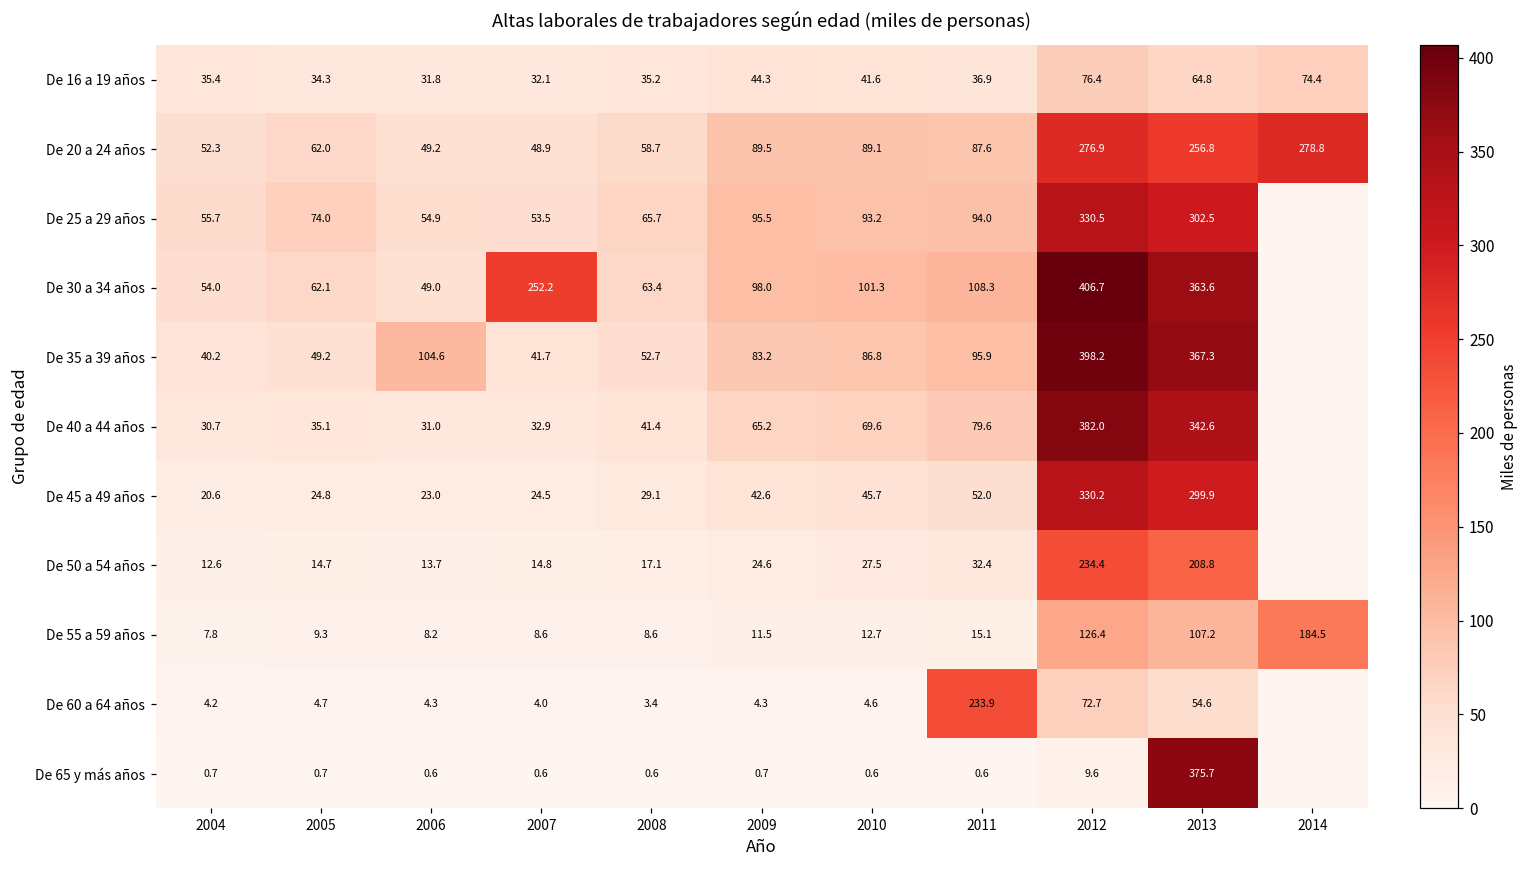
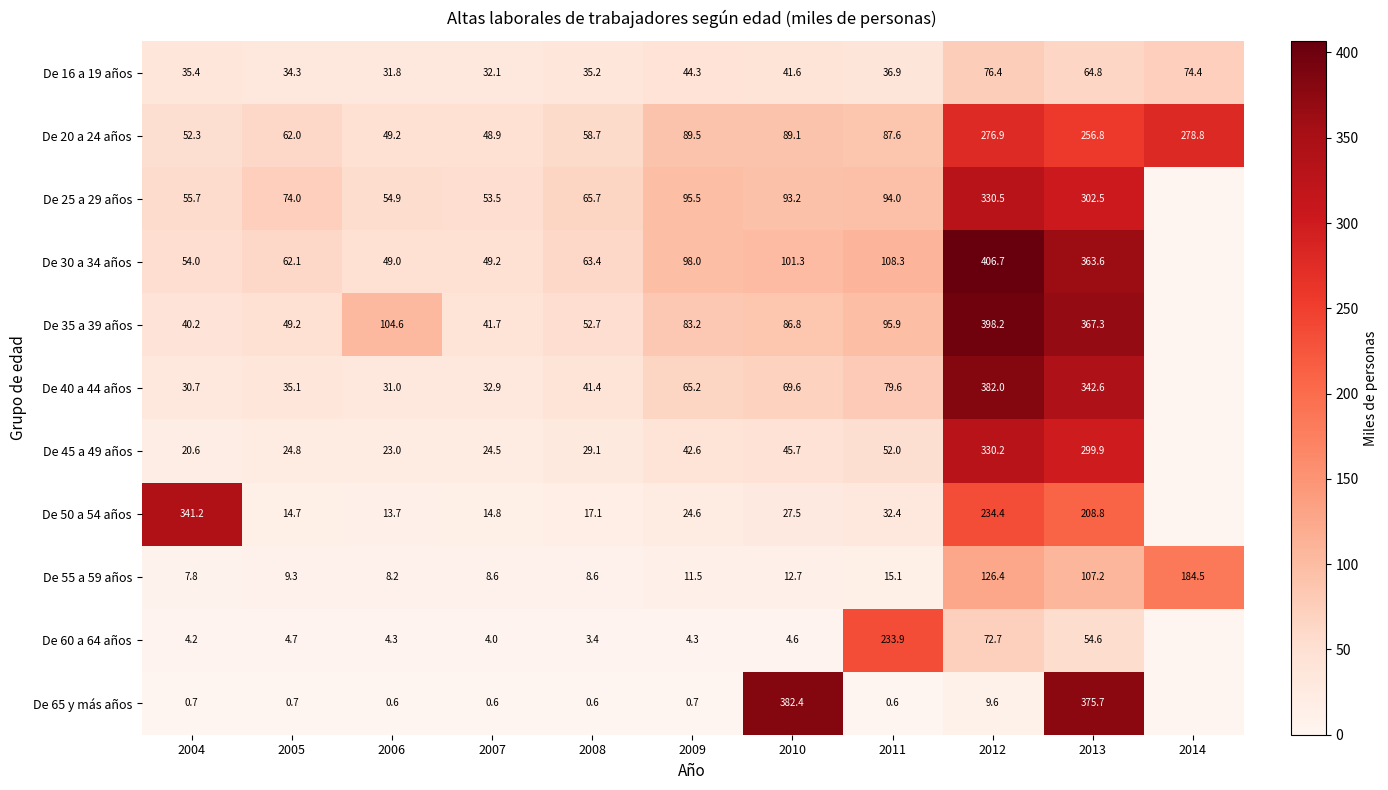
  {
    "De 16 a 19 años": {
      "2004": 35.4,
      "2005": 34.3,
      "2006": 31.8,
      "2007": 32.1,
      "2008": 35.2,
      "2009": 44.3,
      "2010": 41.6,
      "2011": 36.9,
      "2012": 76.4,
      "2013": 64.8,
      "2014": 74.4
    },
    "De 20 a 24 años": {
      "2004": 52.3,
      "2005": 62.0,
      "2006": 49.2,
      "2007": 48.9,
      "2008": 58.7,
      "2009": 89.5,
      "2010": 89.1,
      "2011": 87.6,
      "2012": 276.9,
      "2013": 256.8,
      "2014": 278.8
    },
    "De 25 a 29 años": {
      "2004": 55.7,
      "2005": 74.0,
      "2006": 54.9,
      "2007": 53.5,
      "2008": 65.7,
      "2009": 95.5,
      "2010": 93.2,
      "2011": 94.0,
      "2012": 330.5,
      "2013": 302.5
    },
    "De 30 a 34 años": {
      "2004": 54.0,
      "2005": 62.1,
      "2006": 49.0,
-     "2007": 252.2,
+     "2007": 49.2,
      "2008": 63.4,
      "2009": 98.0,
      "2010": 101.3,
      "2011": 108.3,
      "2012": 406.7,
      "2013": 363.6
    },
    "De 35 a 39 años": {
      "2004": 40.2,
      "2005": 49.2,
      "2006": 104.6,
      "2007": 41.7,
      "2008": 52.7,
      "2009": 83.2,
      "2010": 86.8,
      "2011": 95.9,
      "2012": 398.2,
      "2013": 367.3
    },
    "De 40 a 44 años": {
      "2004": 30.7,
      "2005": 35.1,
      "2006": 31.0,
      "2007": 32.9,
      "2008": 41.4,
      "2009": 65.2,
      "2010": 69.6,
      "2011": 79.6,
      "2012": 382.0,
      "2013": 342.6
    },
    "De 45 a 49 años": {
      "2004": 20.6,
      "2005": 24.8,
      "2006": 23.0,
      "2007": 24.5,
      "2008": 29.1,
      "2009": 42.6,
      "2010": 45.7,
      "2011": 52.0,
      "2012": 330.2,
      "2013": 299.9
    },
    "De 50 a 54 años": {
-     "2004": 12.6,
+     "2004": 341.2,
      "2005": 14.7,
      "2006": 13.7,
      "2007": 14.8,
      "2008": 17.1,
      "2009": 24.6,
      "2010": 27.5,
      "2011": 32.4,
      "2012": 234.4,
      "2013": 208.8
    },
    "De 55 a 59 años": {
      "2004": 7.8,
      "2005": 9.3,
      "2006": 8.2,
      "2007": 8.6,
      "2008": 8.6,
      "2009": 11.5,
      "2010": 12.7,
      "2011": 15.1,
      "2012": 126.4,
      "2013": 107.2,
      "2014": 184.5
    },
    "De 60 a 64 años": {
      "2004": 4.2,
      "2005": 4.7,
      "2006": 4.3,
      "2007": 4.0,
      "2008": 3.4,
      "2009": 4.3,
      "2010": 4.6,
      "2011": 233.9,
      "2012": 72.7,
      "2013": 54.6
    },
    "De 65 y más años": {
      "2004": 0.7,
      "2005": 0.7,
      "2006": 0.6,
      "2007": 0.6,
      "2008": 0.6,
      "2009": 0.7,
-     "2010": 0.6,
+     "2010": 382.4,
      "2011": 0.6,
      "2012": 9.6,
      "2013": 375.7
    }
  }
